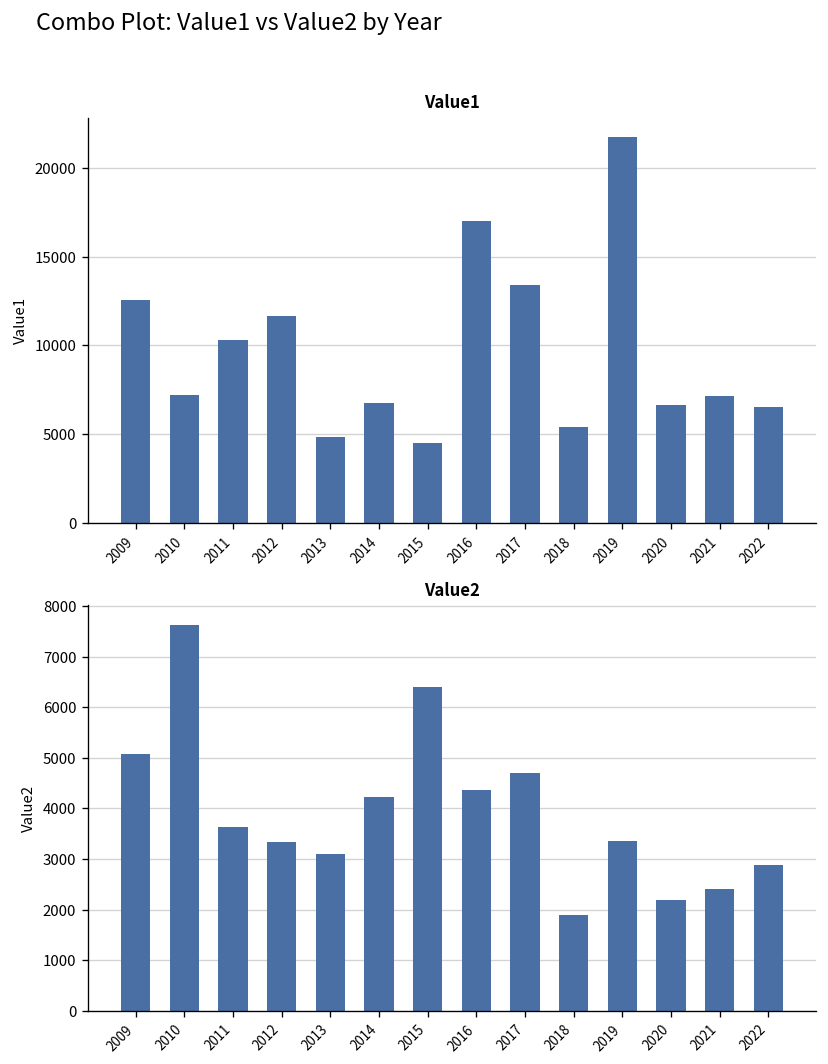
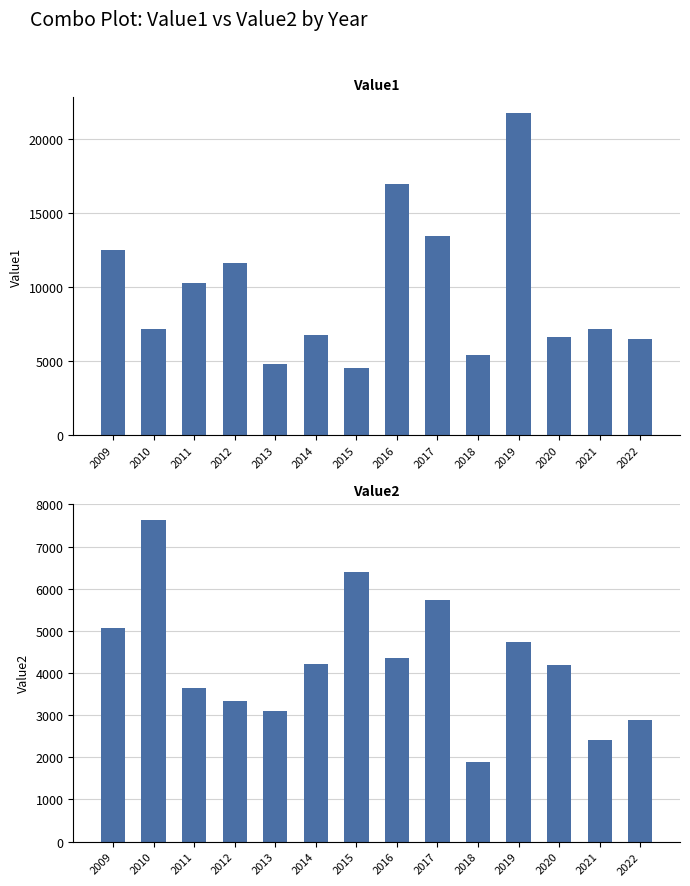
  {
    "Value1": {
      "2009": 12500,
      "2010": 7200,
      "2011": 10300,
      "2012": 11600,
      "2013": 4800,
      "2014": 6700,
      "2015": 4500,
      "2016": 17000,
      "2017": 13400,
      "2018": 5400,
      "2019": 21700,
      "2020": 6600,
      "2021": 7200,
      "2022": 6500
    },
    "Value2": {
      "2009": 5100,
      "2010": 7600,
      "2011": 3600,
      "2012": 3300,
      "2013": 3100,
      "2014": 4200,
      "2015": 6400,
      "2016": 4400,
-     "2017": 4700,
+     "2017": 5700,
      "2018": 1900,
-     "2019": 3400,
-     "2020": 2200,
+     "2019": 4700,
+     "2020": 4200,
      "2021": 2400,
      "2022": 2900
    }
  }
